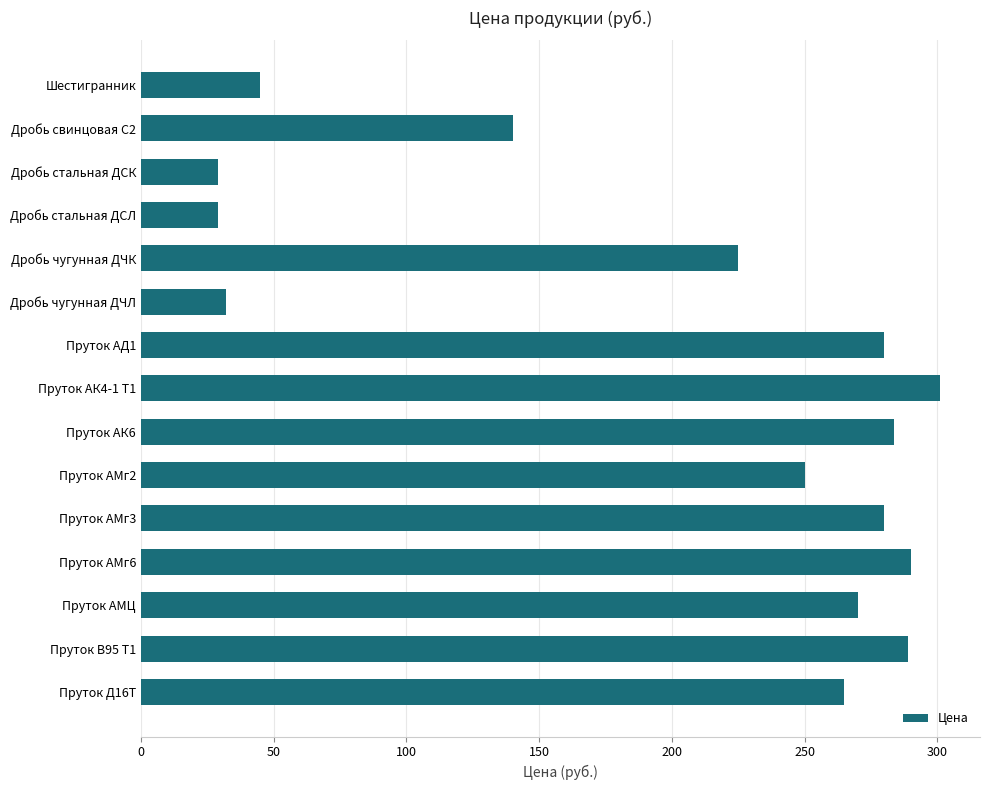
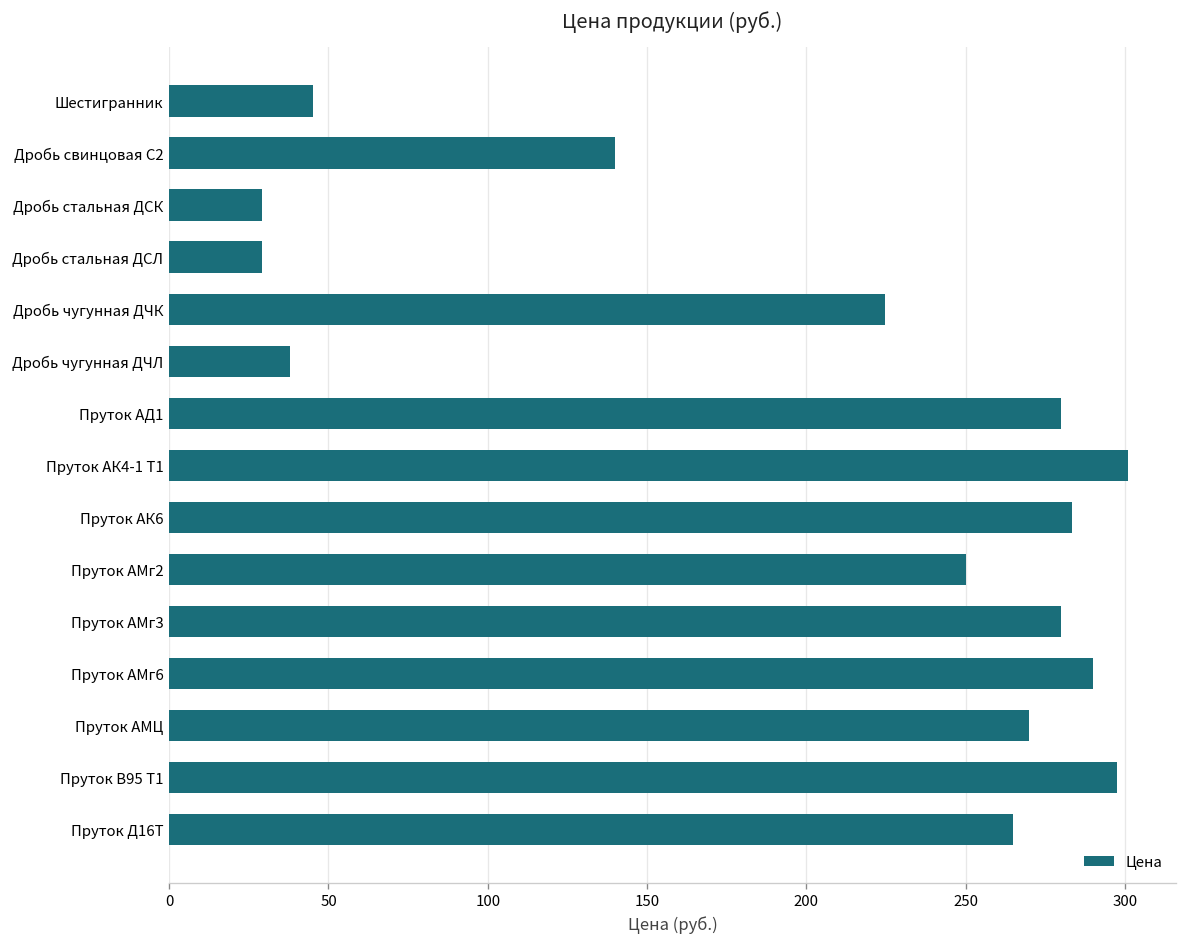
  {
    "Шестигранник": 45,
    "Дробь свинцовая С2": 140,
    "Дробь стальная ДСК": 29,
    "Дробь стальная ДСЛ": 29,
    "Дробь чугунная ДЧК": 225,
-   "Дробь чугунная ДЧЛ": 32,
+   "Дробь чугунная ДЧЛ": 38,
    "Пруток АД1": 280,
    "Пруток АК4-1 Т1": 301,
    "Пруток АК6": 284,
    "Пруток АМг2": 250,
    "Пруток АМг3": 280,
    "Пруток АМг6": 290,
    "Пруток АМЦ": 270,
-   "Пруток В95 Т1": 289,
+   "Пруток В95 Т1": 298,
    "Пруток Д16Т": 265
  }
